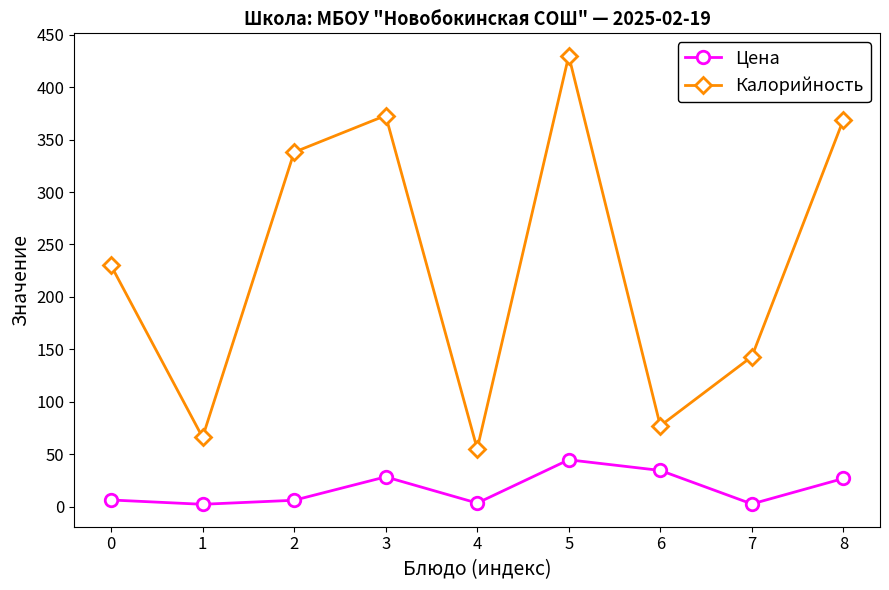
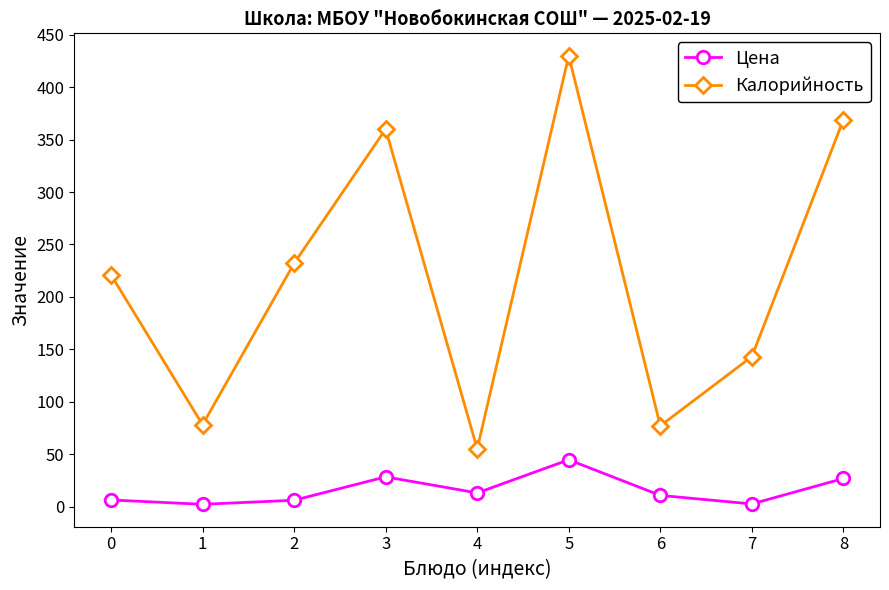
  {
    "Цена": {
      "0": 6,
      "1": 2,
      "2": 6,
      "3": 28,
-     "4": 3,
+     "4": 13,
      "5": 45,
-     "6": 34,
+     "6": 11,
      "7": 2,
      "8": 27
    },
    "Калорийность": {
-     "0": 230,
-     "1": 66,
-     "2": 338,
-     "3": 373,
+     "0": 221,
+     "1": 78,
+     "2": 232,
+     "3": 360,
      "4": 55,
      "5": 430,
      "6": 77,
      "7": 143,
      "8": 369
    }
  }
